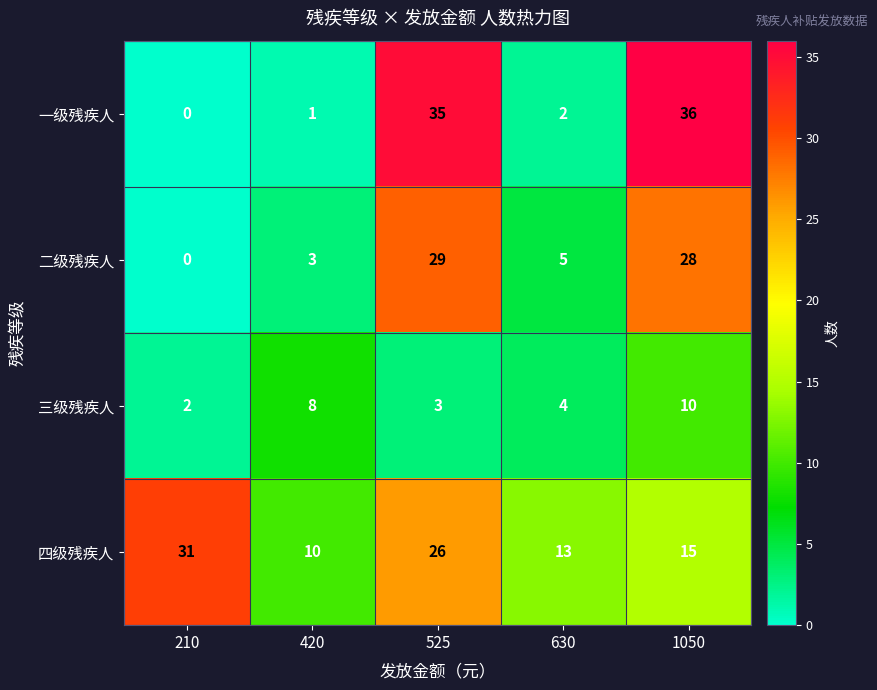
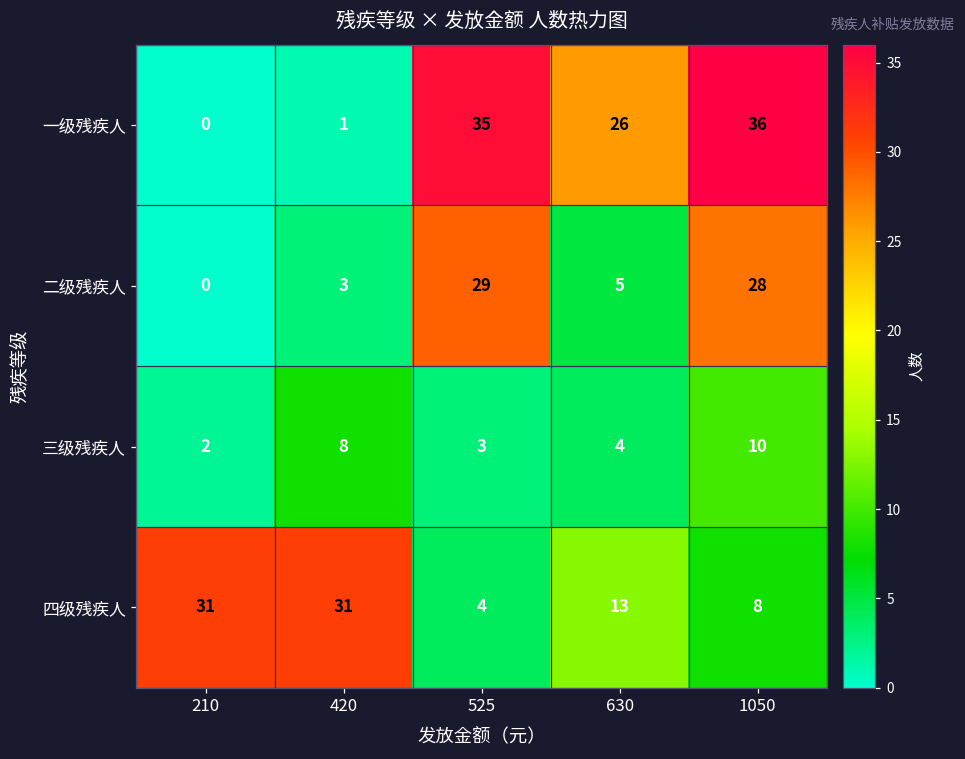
  {
    "一级残疾人": {
      "210": 0,
      "420": 1,
      "525": 35,
-     "630": 2,
+     "630": 26,
      "1050": 36
    },
    "二级残疾人": {
      "210": 0,
      "420": 3,
      "525": 29,
      "630": 5,
      "1050": 28
    },
    "三级残疾人": {
      "210": 2,
      "420": 8,
      "525": 3,
      "630": 4,
      "1050": 10
    },
    "四级残疾人": {
      "210": 31,
-     "420": 10,
-     "525": 26,
+     "420": 31,
+     "525": 4,
      "630": 13,
-     "1050": 15
+     "1050": 8
    }
  }
